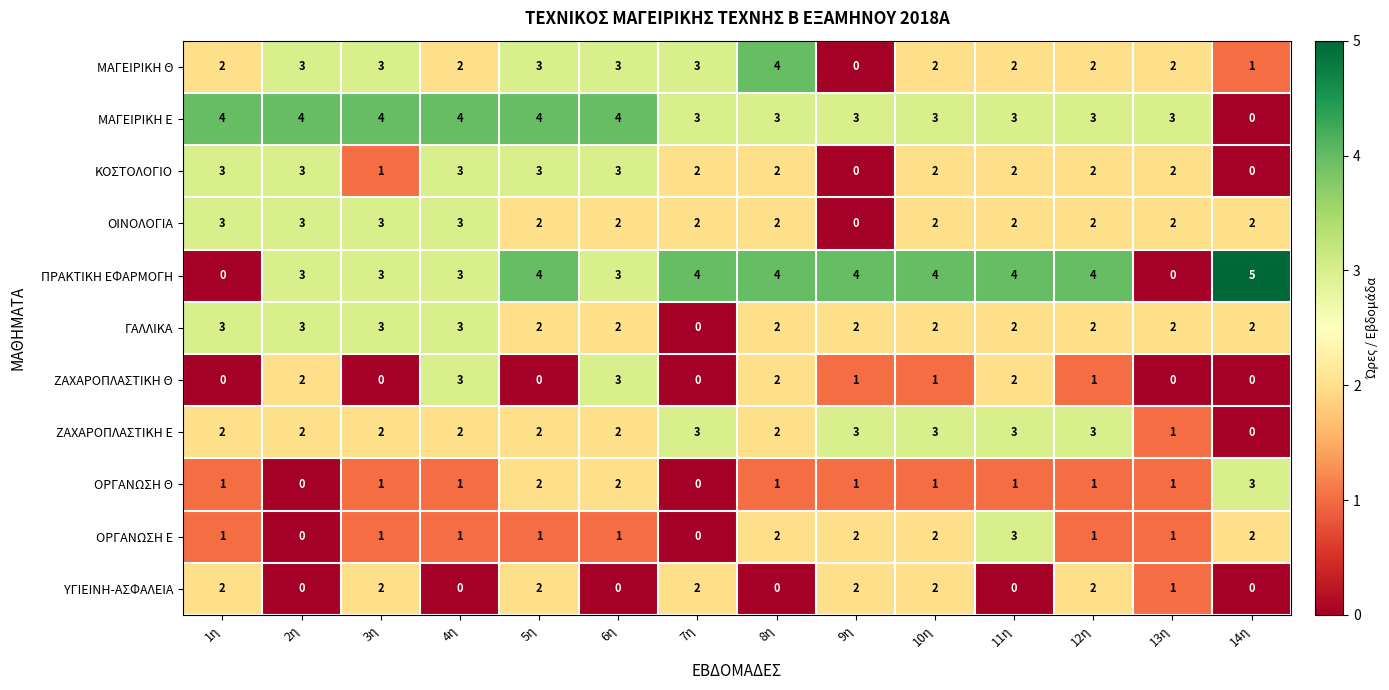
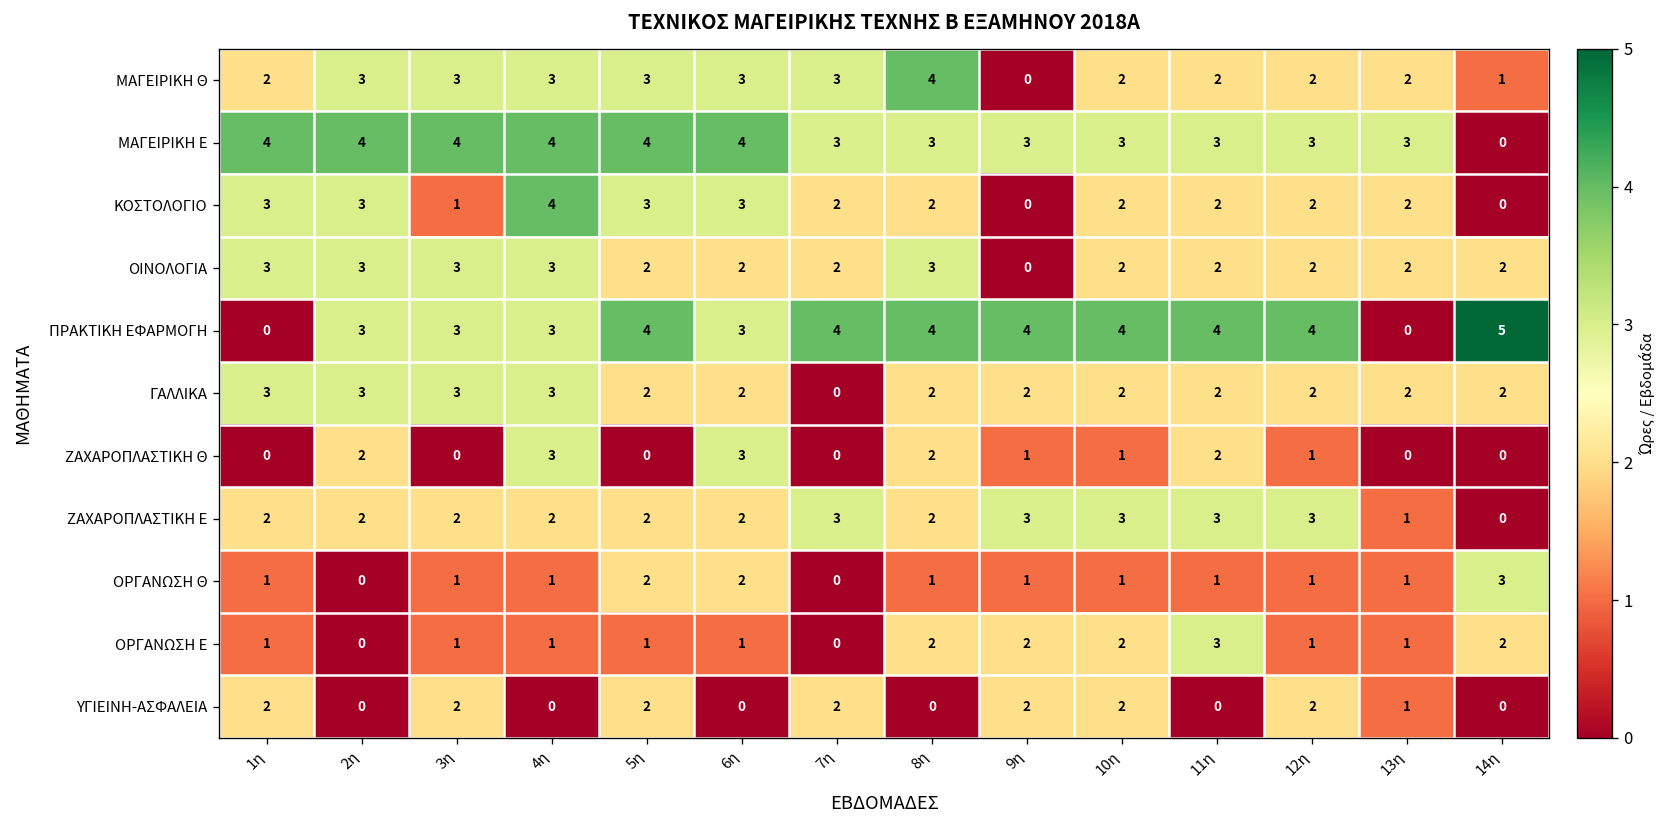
  {
    "ΜΑΓΕΙΡΙΚΗ Θ": {
      "1η": 2,
      "2η": 3,
      "3η": 3,
-     "4η": 2,
+     "4η": 3,
      "5η": 3,
      "6η": 3,
      "7η": 3,
      "8η": 4,
      "9η": 0,
      "10η": 2,
      "11η": 2,
      "12η": 2,
      "13η": 2,
      "14η": 1
    },
    "ΜΑΓΕΙΡΙΚΗ Ε": {
      "1η": 4,
      "2η": 4,
      "3η": 4,
      "4η": 4,
      "5η": 4,
      "6η": 4,
      "7η": 3,
      "8η": 3,
      "9η": 3,
      "10η": 3,
      "11η": 3,
      "12η": 3,
      "13η": 3,
      "14η": 0
    },
    "ΚΟΣΤΟΛΟΓΙΟ": {
      "1η": 3,
      "2η": 3,
      "3η": 1,
-     "4η": 3,
+     "4η": 4,
      "5η": 3,
      "6η": 3,
      "7η": 2,
      "8η": 2,
      "9η": 0,
      "10η": 2,
      "11η": 2,
      "12η": 2,
      "13η": 2,
      "14η": 0
    },
    "ΟΙΝΟΛΟΓΙΑ": {
      "1η": 3,
      "2η": 3,
      "3η": 3,
      "4η": 3,
      "5η": 2,
      "6η": 2,
      "7η": 2,
-     "8η": 2,
+     "8η": 3,
      "9η": 0,
      "10η": 2,
      "11η": 2,
      "12η": 2,
      "13η": 2,
      "14η": 2
    },
    "ΠΡΑΚΤΙΚΗ ΕΦΑΡΜΟΓΗ": {
      "1η": 0,
      "2η": 3,
      "3η": 3,
      "4η": 3,
      "5η": 4,
      "6η": 3,
      "7η": 4,
      "8η": 4,
      "9η": 4,
      "10η": 4,
      "11η": 4,
      "12η": 4,
      "13η": 0,
      "14η": 5
    },
    "ΓΑΛΛΙΚΑ": {
      "1η": 3,
      "2η": 3,
      "3η": 3,
      "4η": 3,
      "5η": 2,
      "6η": 2,
      "7η": 0,
      "8η": 2,
      "9η": 2,
      "10η": 2,
      "11η": 2,
      "12η": 2,
      "13η": 2,
      "14η": 2
    },
    "ΖΑΧΑΡΟΠΛΑΣΤΙΚΗ Θ": {
      "1η": 0,
      "2η": 2,
      "3η": 0,
      "4η": 3,
      "5η": 0,
      "6η": 3,
      "7η": 0,
      "8η": 2,
      "9η": 1,
      "10η": 1,
      "11η": 2,
      "12η": 1,
      "13η": 0,
      "14η": 0
    },
    "ΖΑΧΑΡΟΠΛΑΣΤΙΚΗ Ε": {
      "1η": 2,
      "2η": 2,
      "3η": 2,
      "4η": 2,
      "5η": 2,
      "6η": 2,
      "7η": 3,
      "8η": 2,
      "9η": 3,
      "10η": 3,
      "11η": 3,
      "12η": 3,
      "13η": 1,
      "14η": 0
    },
    "ΟΡΓΑΝΩΣΗ Θ": {
      "1η": 1,
      "2η": 0,
      "3η": 1,
      "4η": 1,
      "5η": 2,
      "6η": 2,
      "7η": 0,
      "8η": 1,
      "9η": 1,
      "10η": 1,
      "11η": 1,
      "12η": 1,
      "13η": 1,
      "14η": 3
    },
    "ΟΡΓΑΝΩΣΗ Ε": {
      "1η": 1,
      "2η": 0,
      "3η": 1,
      "4η": 1,
      "5η": 1,
      "6η": 1,
      "7η": 0,
      "8η": 2,
      "9η": 2,
      "10η": 2,
      "11η": 3,
      "12η": 1,
      "13η": 1,
      "14η": 2
    },
    "ΥΓΙΕΙΝΗ-ΑΣΦΑΛΕΙΑ": {
      "1η": 2,
      "2η": 0,
      "3η": 2,
      "4η": 0,
      "5η": 2,
      "6η": 0,
      "7η": 2,
      "8η": 0,
      "9η": 2,
      "10η": 2,
      "11η": 0,
      "12η": 2,
      "13η": 1,
      "14η": 0
    }
  }
